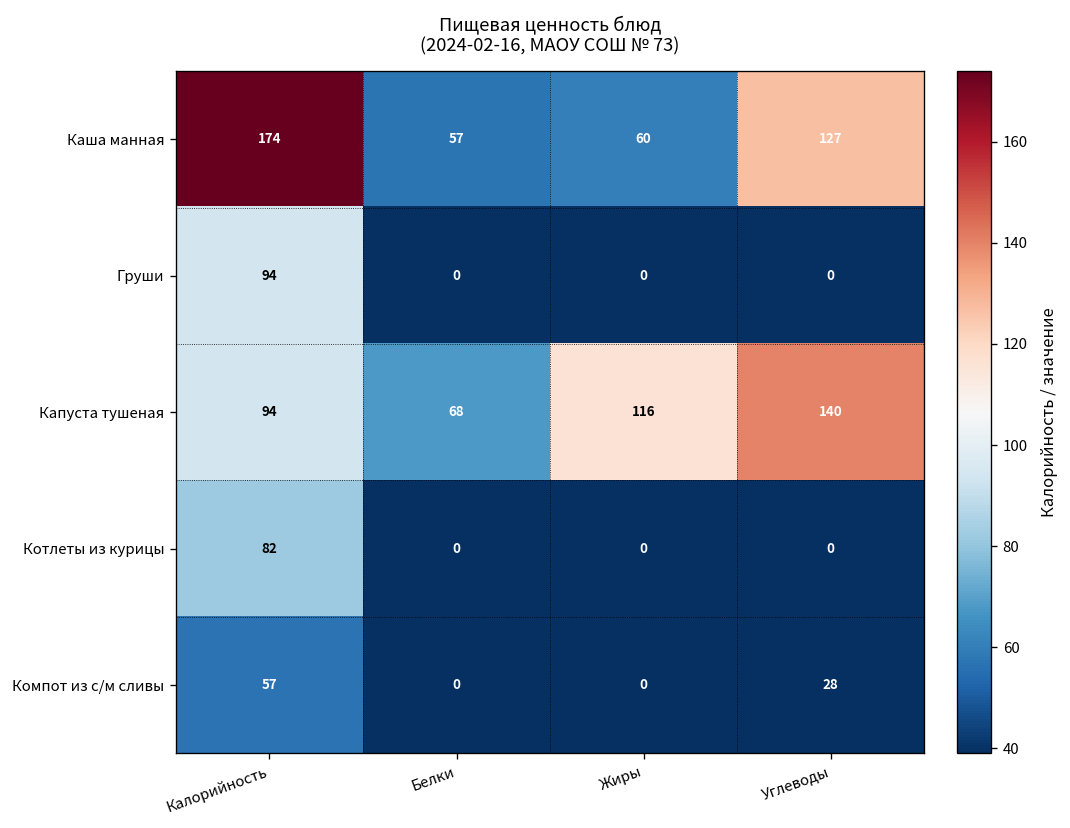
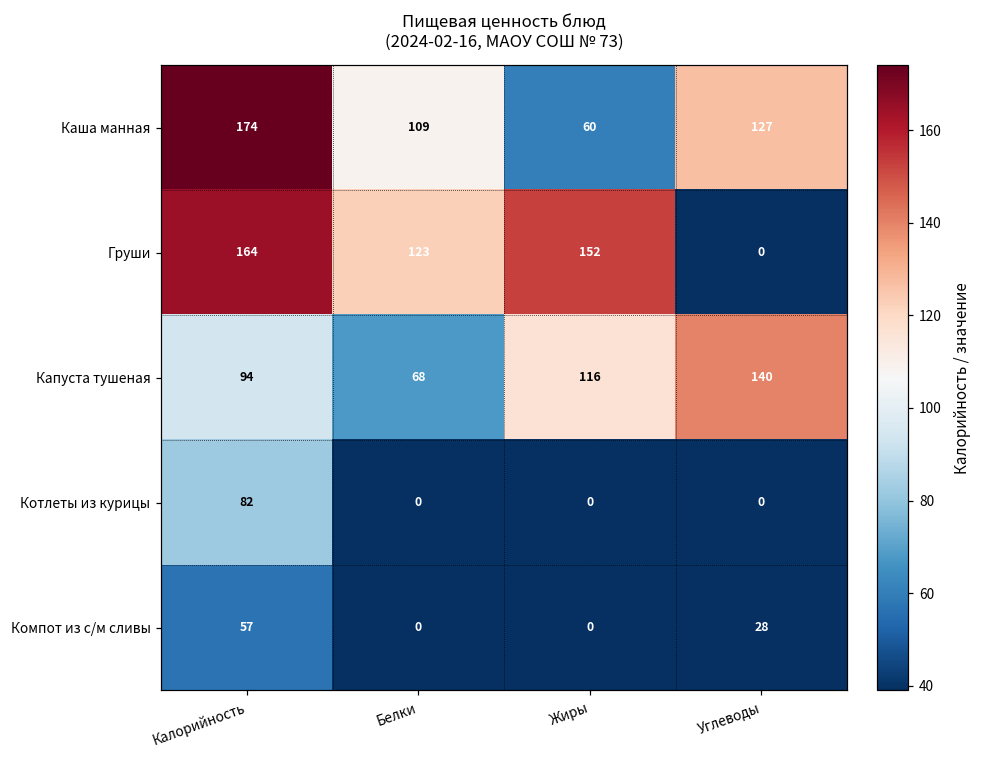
  {
    "Каша манная": {
      "Калорийность": 174,
-     "Белки": 57,
+     "Белки": 109,
      "Жиры": 60,
      "Углеводы": 127
    },
    "Груши": {
-     "Калорийность": 94,
-     "Белки": 0,
-     "Жиры": 0,
+     "Калорийность": 164,
+     "Белки": 123,
+     "Жиры": 152,
      "Углеводы": 0
    },
    "Капуста тушеная": {
      "Калорийность": 94,
      "Белки": 68,
      "Жиры": 116,
      "Углеводы": 140
    },
    "Котлеты из курицы": {
      "Калорийность": 82,
      "Белки": 0,
      "Жиры": 0,
      "Углеводы": 0
    },
    "Компот из с/м сливы": {
      "Калорийность": 57,
      "Белки": 0,
      "Жиры": 0,
      "Углеводы": 28
    }
  }
